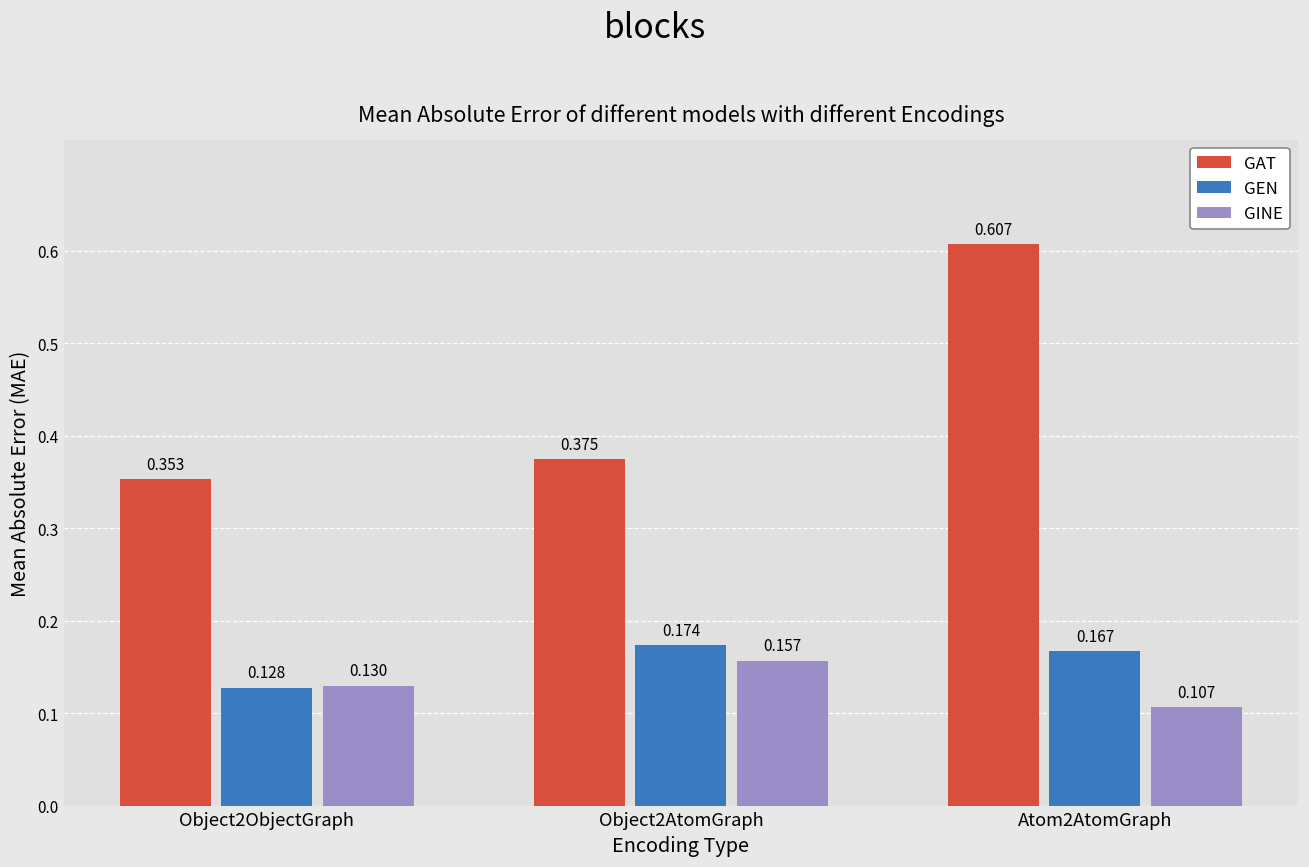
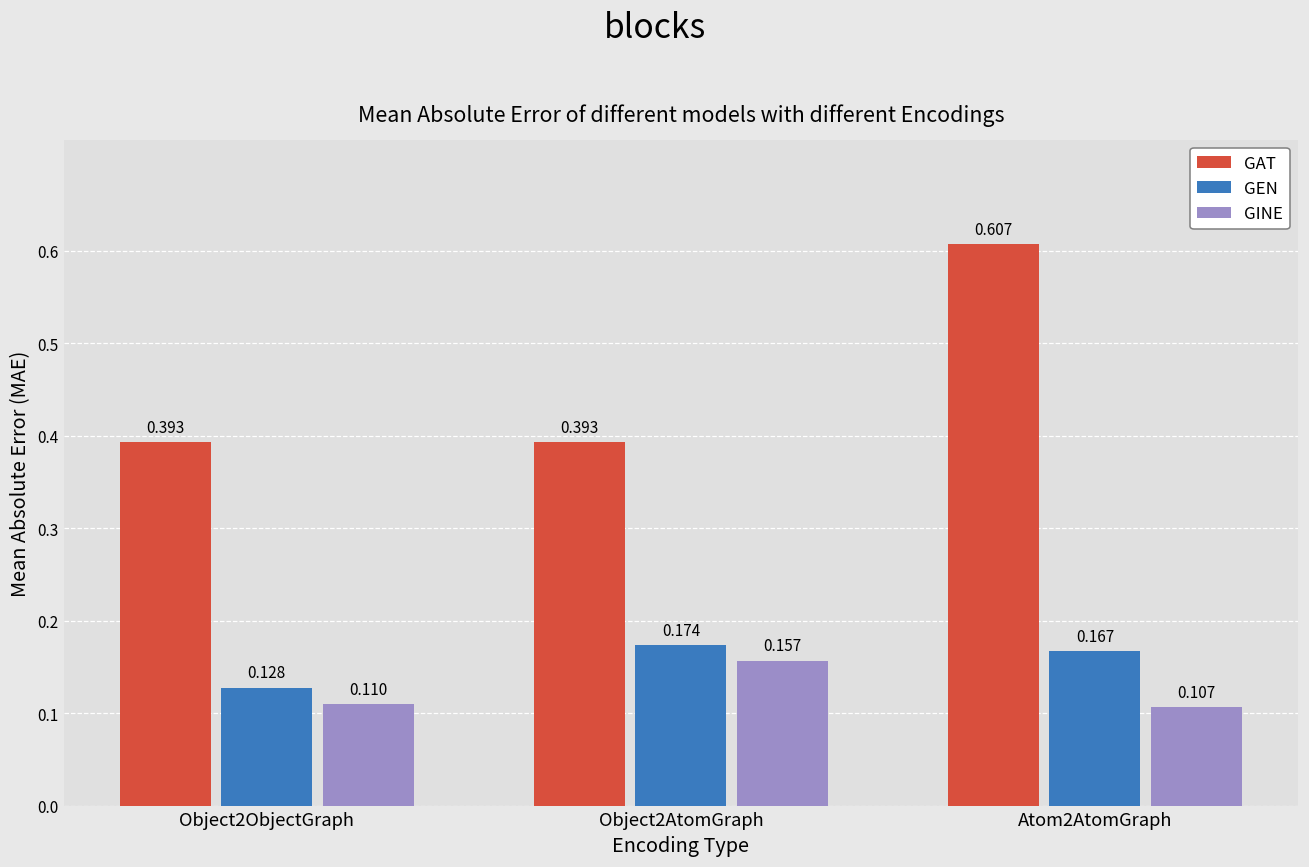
  {
    "GAT": {
-     "Object2ObjectGraph": 0.353,
-     "Object2AtomGraph": 0.375,
+     "Object2ObjectGraph": 0.393,
+     "Object2AtomGraph": 0.393,
      "Atom2AtomGraph": 0.607
    },
    "GEN": {
      "Object2ObjectGraph": 0.128,
      "Object2AtomGraph": 0.174,
      "Atom2AtomGraph": 0.167
    },
    "GINE": {
-     "Object2ObjectGraph": 0.130,
+     "Object2ObjectGraph": 0.110,
      "Object2AtomGraph": 0.157,
      "Atom2AtomGraph": 0.107
    }
  }
